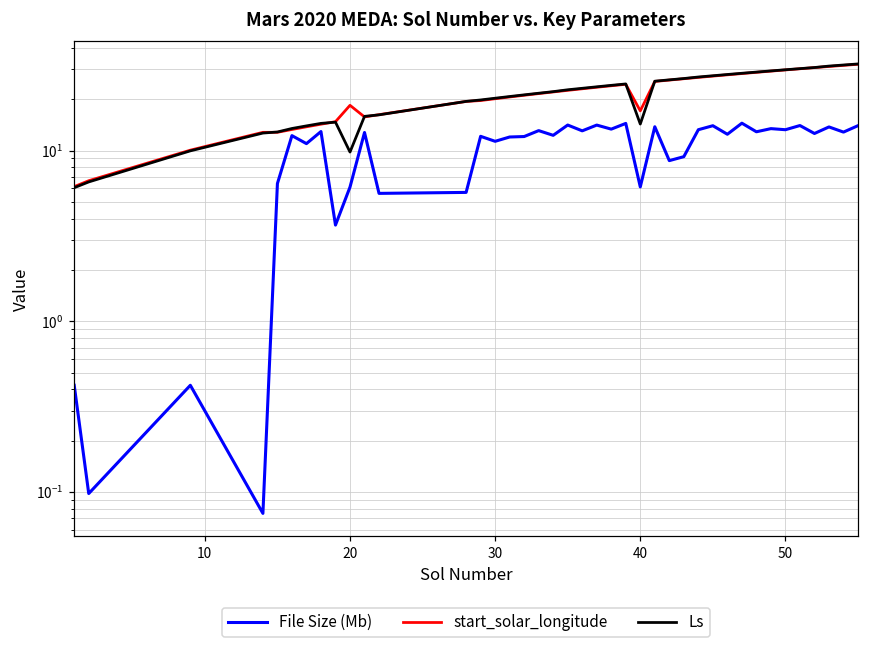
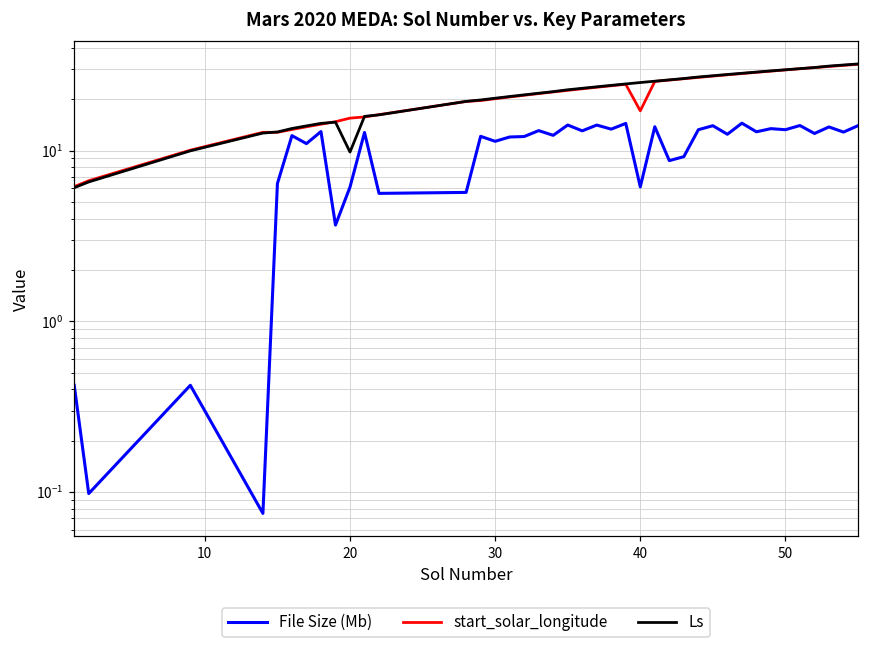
  {
    "File Size (Mb)": {
      "20": 6,
      "30": 11,
      "40": 6,
      "50": 13
    },
    "start_solar_longitude": {
-     "20": 18,
+     "20": 15,
      "40": 17
    },
    "Ls": {
      "20": 10,
-     "40": 14
+     "40": 25
    }
  }
